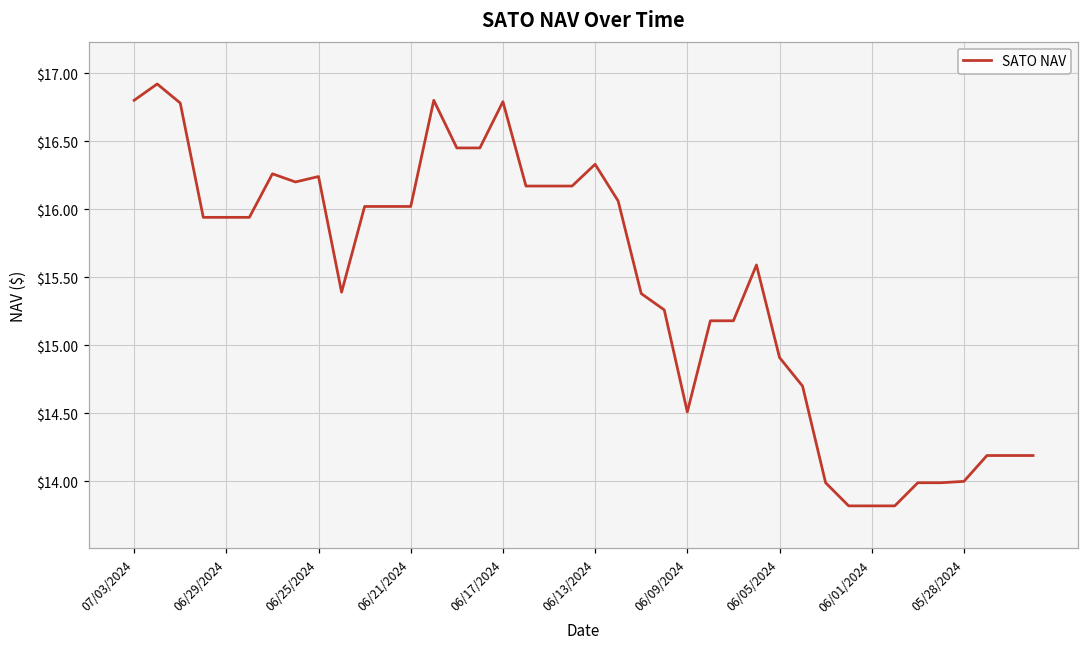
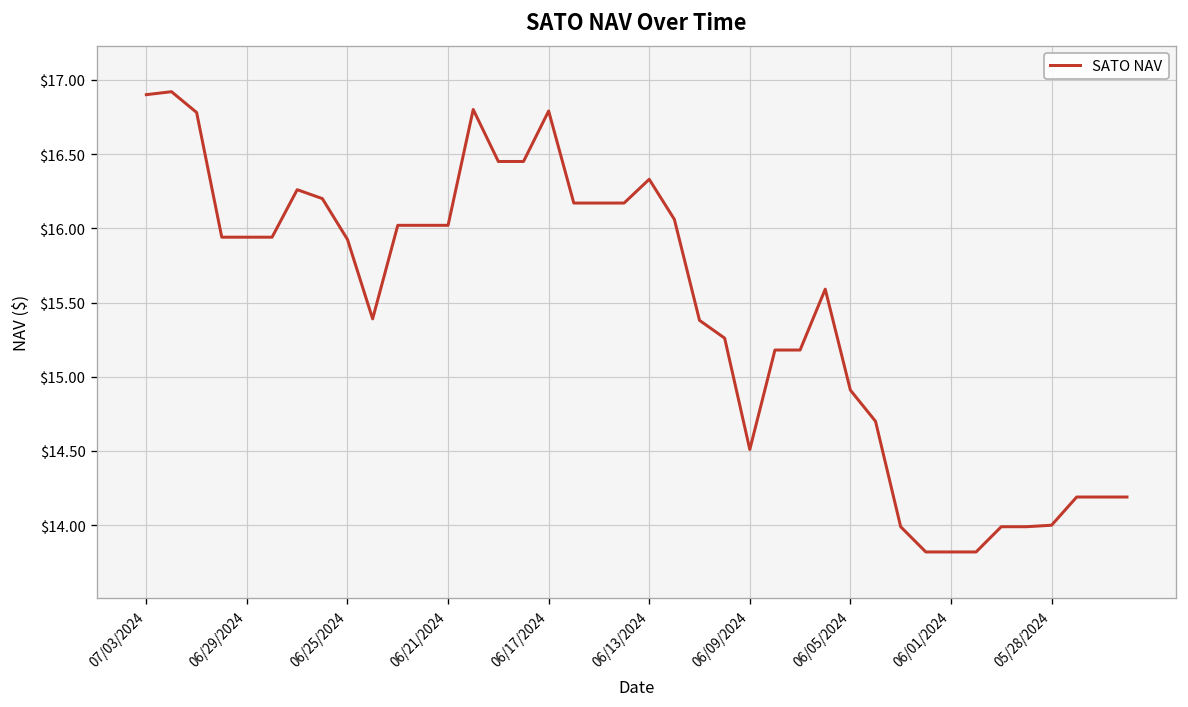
  {
-   "07/03/2024": "$16.8",
+   "07/03/2024": "$16.9",
    "06/29/2024": "$15.94",
-   "06/25/2024": "$16.24",
+   "06/25/2024": "$15.92",
    "06/21/2024": "$16.02",
    "06/17/2024": "$16.79",
    "06/13/2024": "$16.33",
    "06/09/2024": "$14.51",
    "06/05/2024": "$14.91",
    "06/01/2024": "$13.82",
    "05/28/2024": "$14.00"
  }
